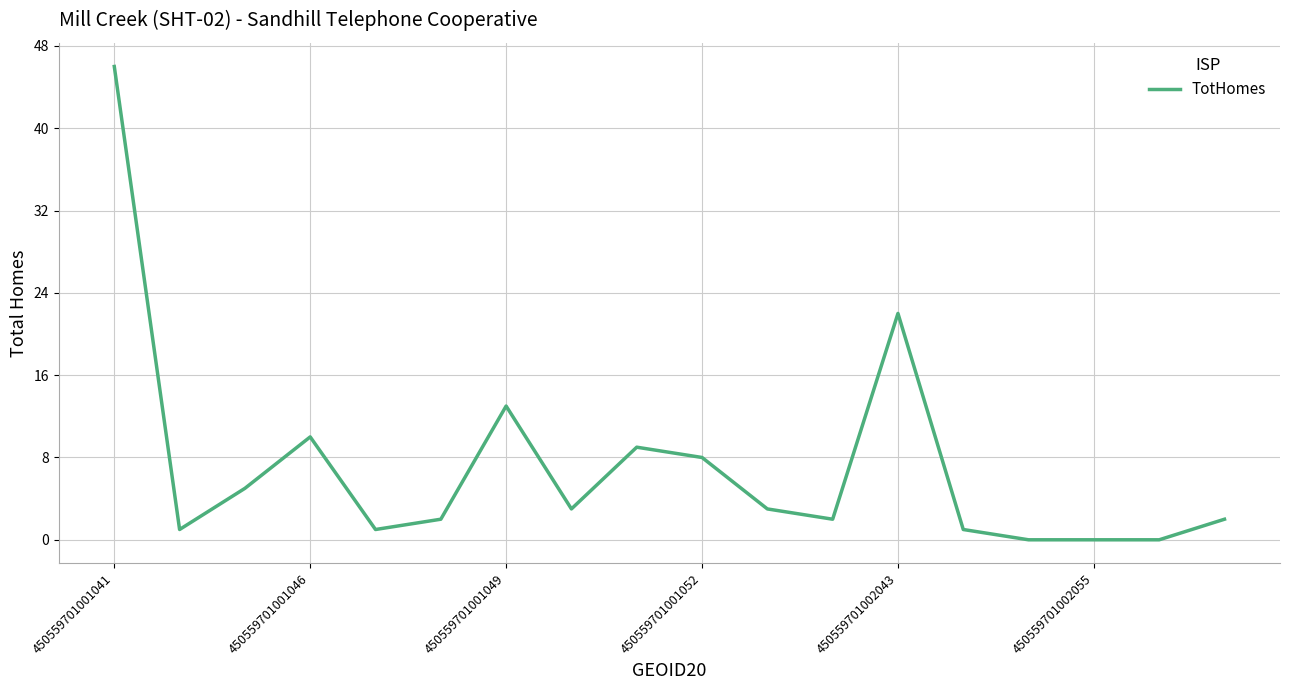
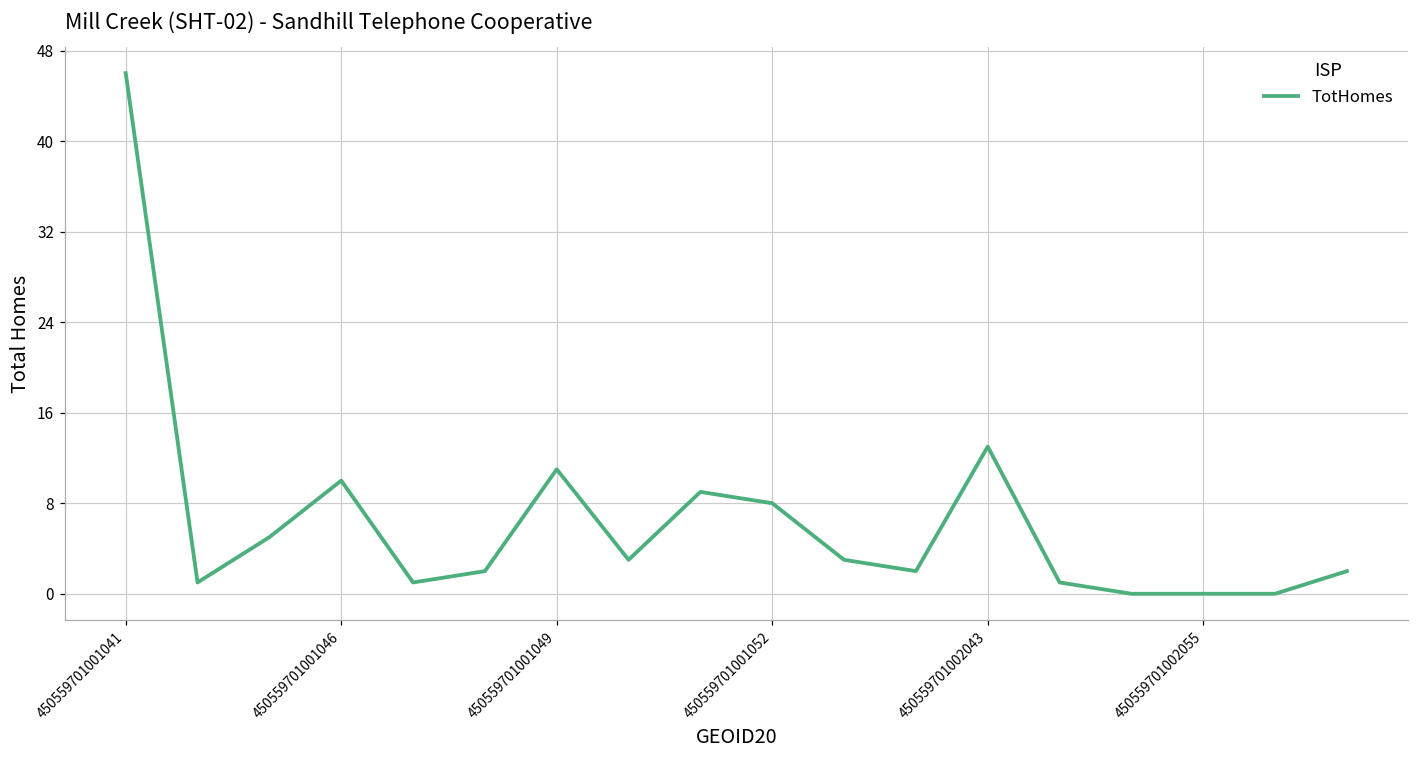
  {
    "450559701001041": 46,
    "450559701001046": 10,
-   "450559701001049": 13,
+   "450559701001049": 11,
    "450559701001052": 8,
-   "450559701002043": 22,
+   "450559701002043": 13,
    "450559701002055": 0
  }
